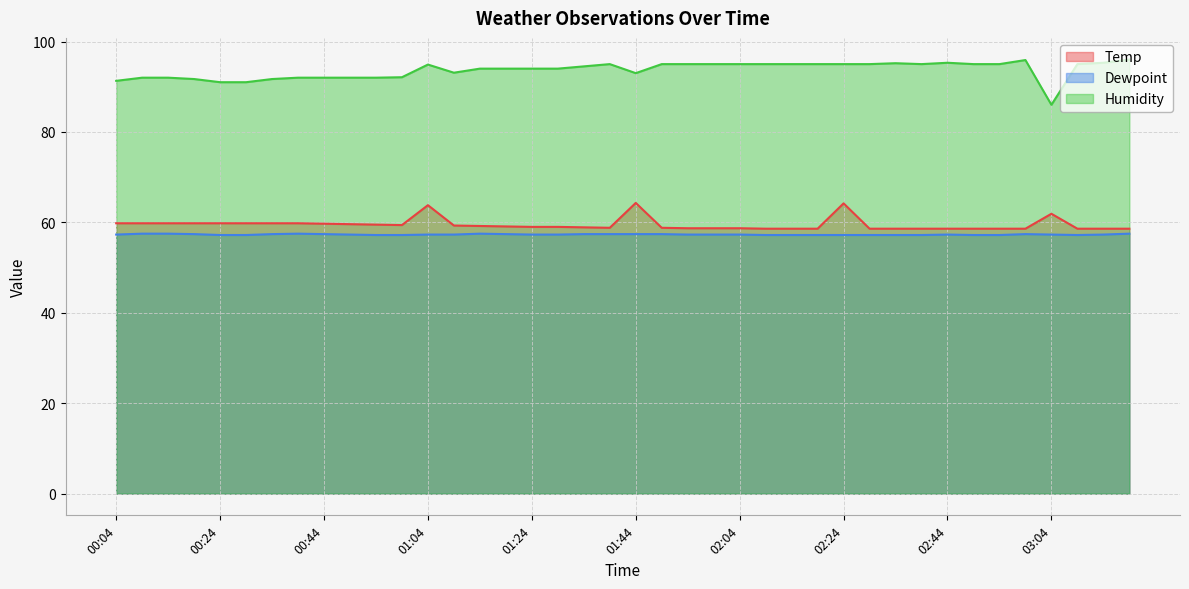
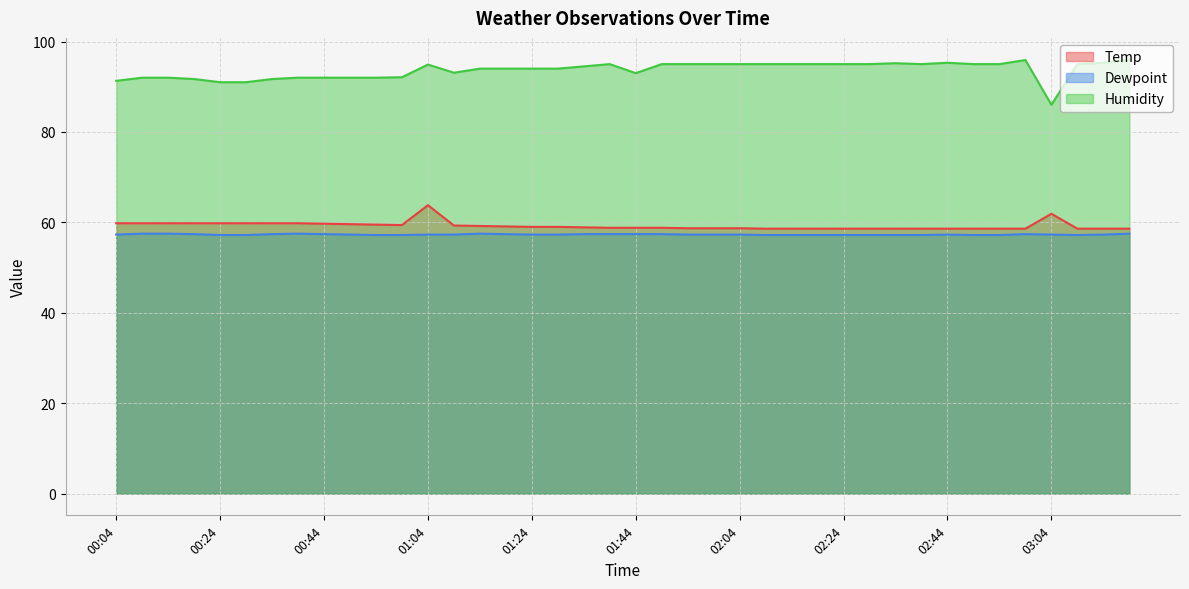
  {
    "Temp": {
      "00:04": 60,
      "00:24": 60,
      "00:44": 60,
      "01:04": 64,
      "01:24": 59,
-     "01:44": 64,
+     "01:44": 59,
      "02:04": 59,
-     "02:24": 64,
+     "02:24": 59,
      "02:44": 59,
      "03:04": 62
    },
    "Dewpoint": {
      "00:04": 57,
      "00:24": 57,
      "00:44": 57,
      "01:04": 57,
      "01:24": 57,
      "01:44": 57,
      "02:04": 57,
      "02:24": 57,
      "02:44": 57,
      "03:04": 57
    },
    "Humidity": {
      "00:04": 91,
      "00:24": 91,
      "00:44": 92,
      "01:04": 95,
      "01:24": 94,
      "01:44": 93,
      "02:04": 95,
      "02:24": 95,
      "02:44": 95,
      "03:04": 86
    }
  }
